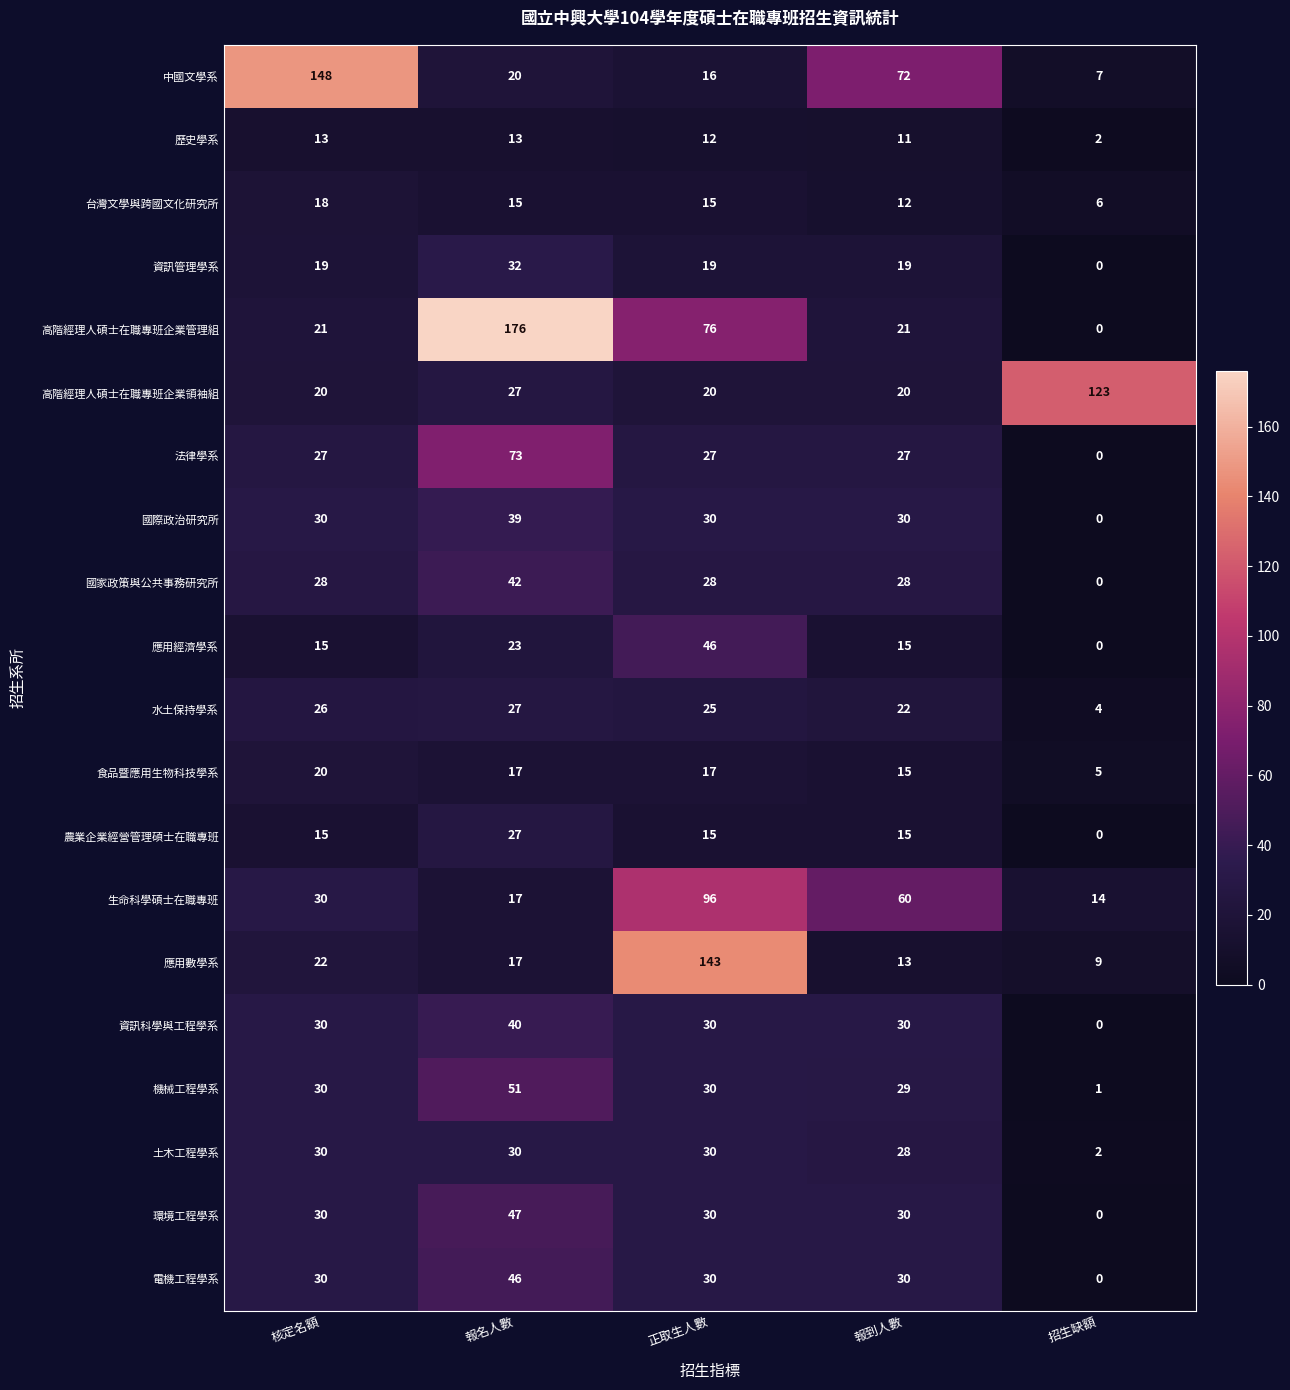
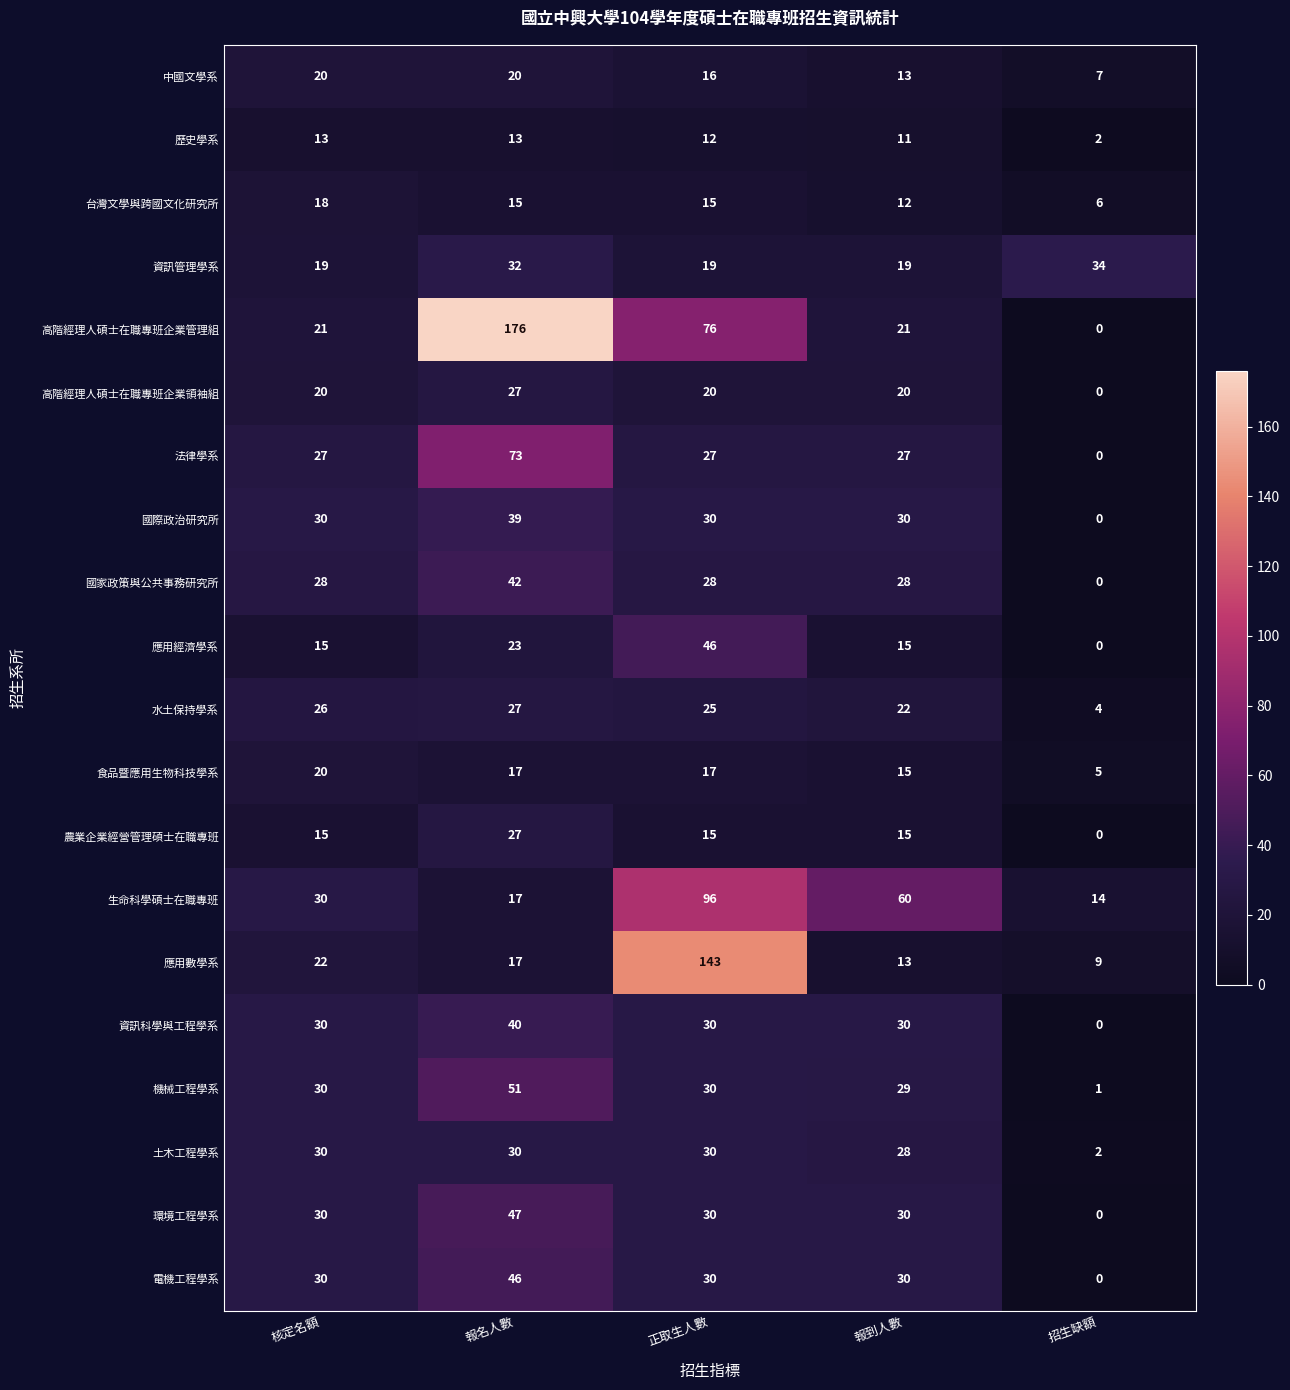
  {
    "中國文學系": {
-     "核定名額": 148,
+     "核定名額": 20,
      "報名人數": 20,
      "正取生人數": 16,
-     "報到人數": 72,
+     "報到人數": 13,
      "招生缺額": 7
    },
    "歷史學系": {
      "核定名額": 13,
      "報名人數": 13,
      "正取生人數": 12,
      "報到人數": 11,
      "招生缺額": 2
    },
    "台灣文學與跨國文化研究所": {
      "核定名額": 18,
      "報名人數": 15,
      "正取生人數": 15,
      "報到人數": 12,
      "招生缺額": 6
    },
    "資訊管理學系": {
      "核定名額": 19,
      "報名人數": 32,
      "正取生人數": 19,
      "報到人數": 19,
-     "招生缺額": 0
+     "招生缺額": 34
    },
    "高階經理人碩士在職專班企業管理組": {
      "核定名額": 21,
      "報名人數": 176,
      "正取生人數": 76,
      "報到人數": 21,
      "招生缺額": 0
    },
    "高階經理人碩士在職專班企業領袖組": {
      "核定名額": 20,
      "報名人數": 27,
      "正取生人數": 20,
      "報到人數": 20,
-     "招生缺額": 123
+     "招生缺額": 0
    },
    "法律學系": {
      "核定名額": 27,
      "報名人數": 73,
      "正取生人數": 27,
      "報到人數": 27,
      "招生缺額": 0
    },
    "國際政治研究所": {
      "核定名額": 30,
      "報名人數": 39,
      "正取生人數": 30,
      "報到人數": 30,
      "招生缺額": 0
    },
    "國家政策與公共事務研究所": {
      "核定名額": 28,
      "報名人數": 42,
      "正取生人數": 28,
      "報到人數": 28,
      "招生缺額": 0
    },
    "應用經濟學系": {
      "核定名額": 15,
      "報名人數": 23,
      "正取生人數": 46,
      "報到人數": 15,
      "招生缺額": 0
    },
    "水土保持學系": {
      "核定名額": 26,
      "報名人數": 27,
      "正取生人數": 25,
      "報到人數": 22,
      "招生缺額": 4
    },
    "食品暨應用生物科技學系": {
      "核定名額": 20,
      "報名人數": 17,
      "正取生人數": 17,
      "報到人數": 15,
      "招生缺額": 5
    },
    "農業企業經營管理碩士在職專班": {
      "核定名額": 15,
      "報名人數": 27,
      "正取生人數": 15,
      "報到人數": 15,
      "招生缺額": 0
    },
    "生命科學碩士在職專班": {
      "核定名額": 30,
      "報名人數": 17,
      "正取生人數": 96,
      "報到人數": 60,
      "招生缺額": 14
    },
    "應用數學系": {
      "核定名額": 22,
      "報名人數": 17,
      "正取生人數": 143,
      "報到人數": 13,
      "招生缺額": 9
    },
    "資訊科學與工程學系": {
      "核定名額": 30,
      "報名人數": 40,
      "正取生人數": 30,
      "報到人數": 30,
      "招生缺額": 0
    },
    "機械工程學系": {
      "核定名額": 30,
      "報名人數": 51,
      "正取生人數": 30,
      "報到人數": 29,
      "招生缺額": 1
    },
    "土木工程學系": {
      "核定名額": 30,
      "報名人數": 30,
      "正取生人數": 30,
      "報到人數": 28,
      "招生缺額": 2
    },
    "環境工程學系": {
      "核定名額": 30,
      "報名人數": 47,
      "正取生人數": 30,
      "報到人數": 30,
      "招生缺額": 0
    },
    "電機工程學系": {
      "核定名額": 30,
      "報名人數": 46,
      "正取生人數": 30,
      "報到人數": 30,
      "招生缺額": 0
    }
  }
